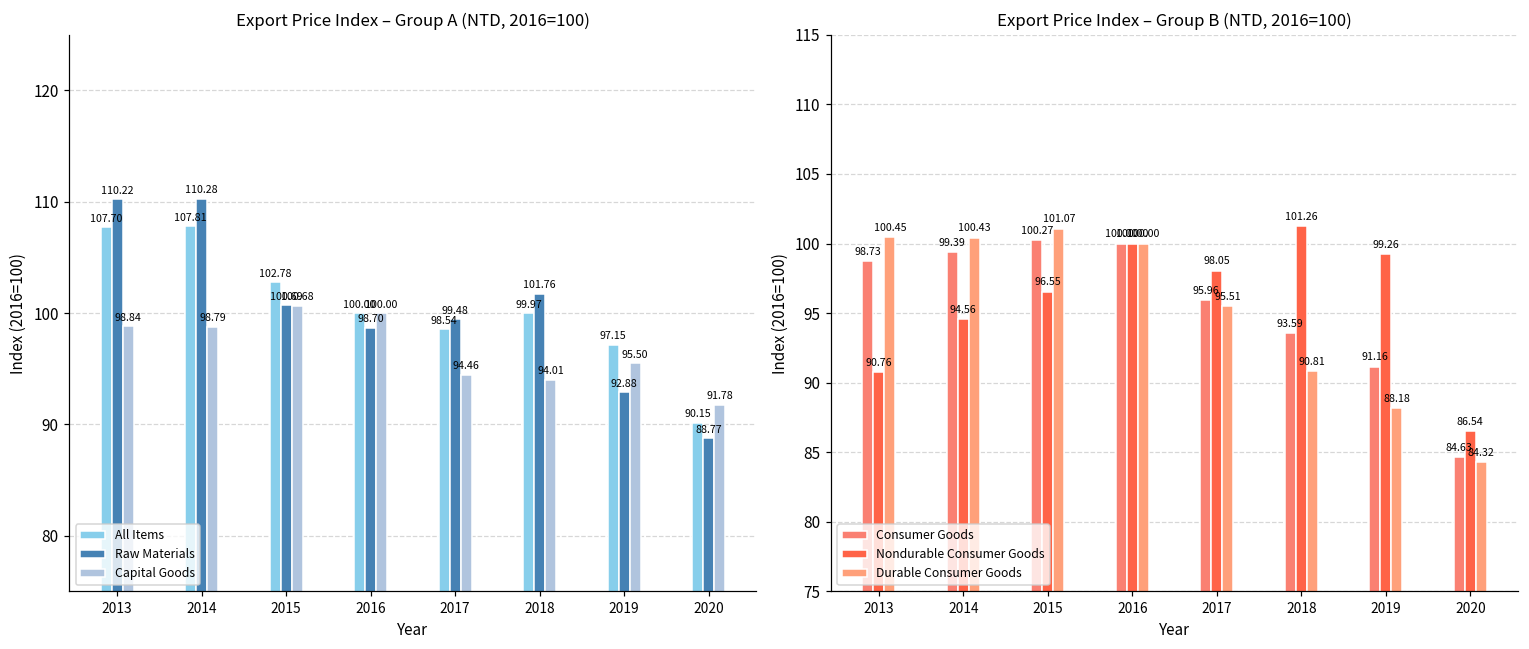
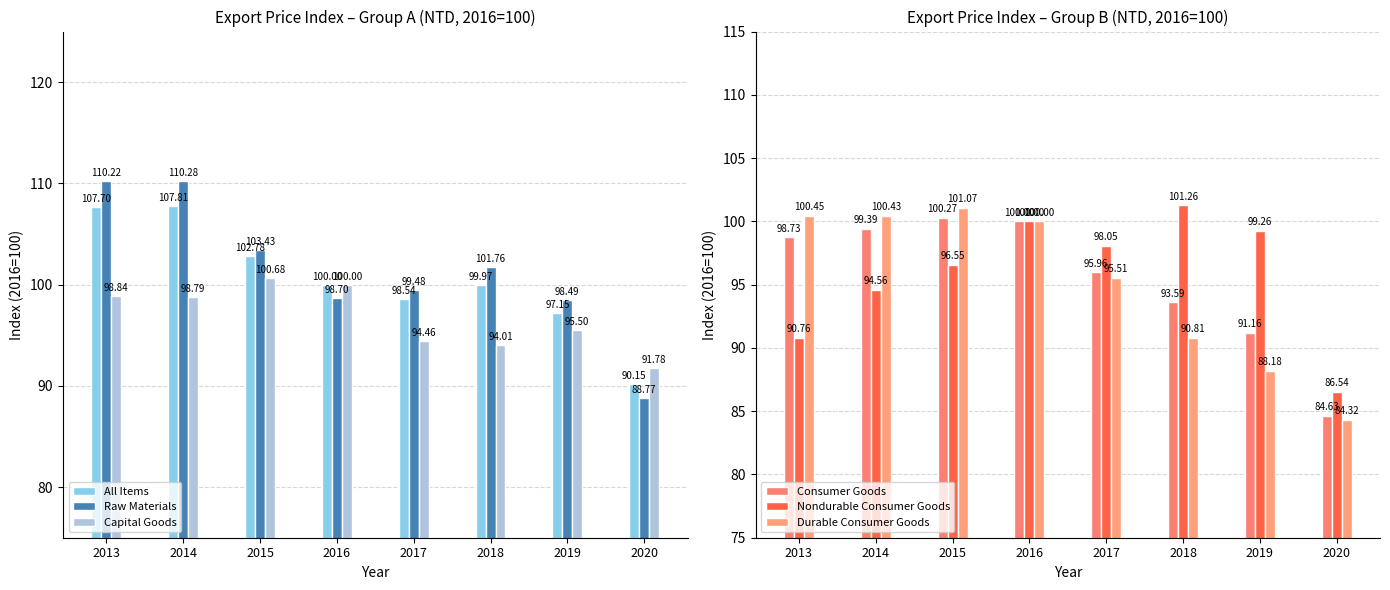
  {
    "Export Price Index – Group A (NTD, 2016=100)": {
      "Raw Materials": {
        "2013": 110.22,
        "2014": 110.28,
-       "2015": 100.69,
+       "2015": 103.43,
        "2016": 98.70,
        "2017": 99.48,
        "2018": 101.76,
-       "2019": 92.88,
+       "2019": 98.49,
        "2020": 88.77
      }
    }
  }
